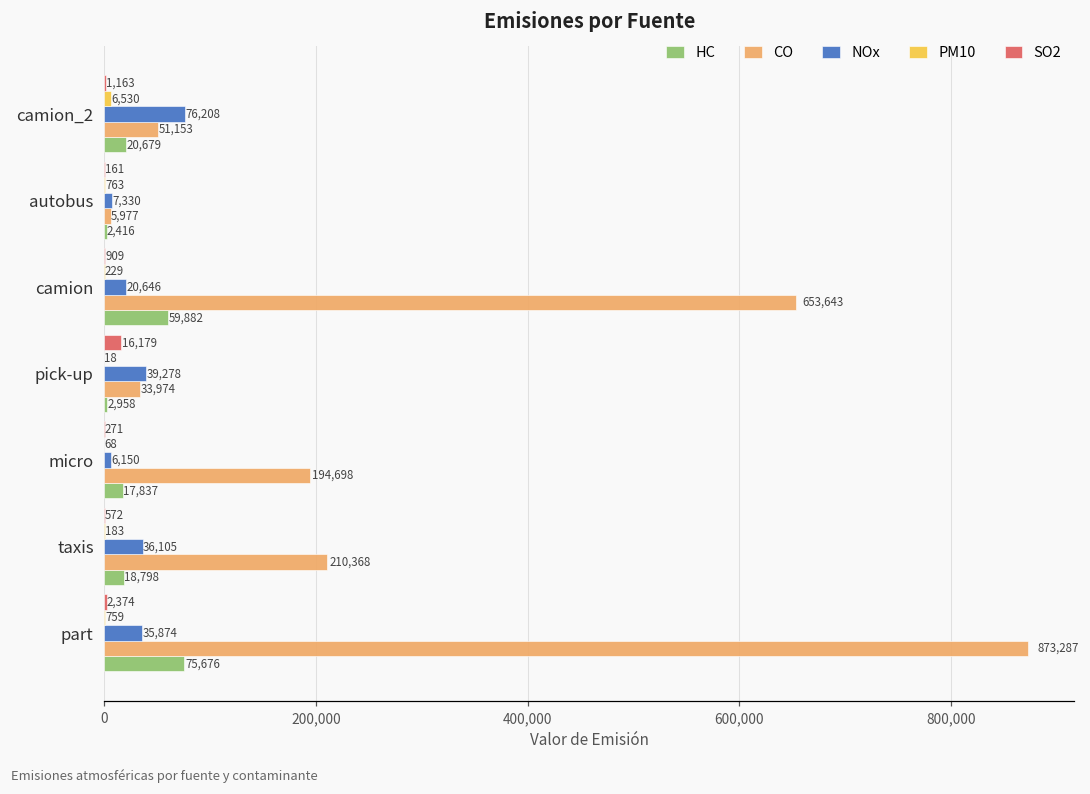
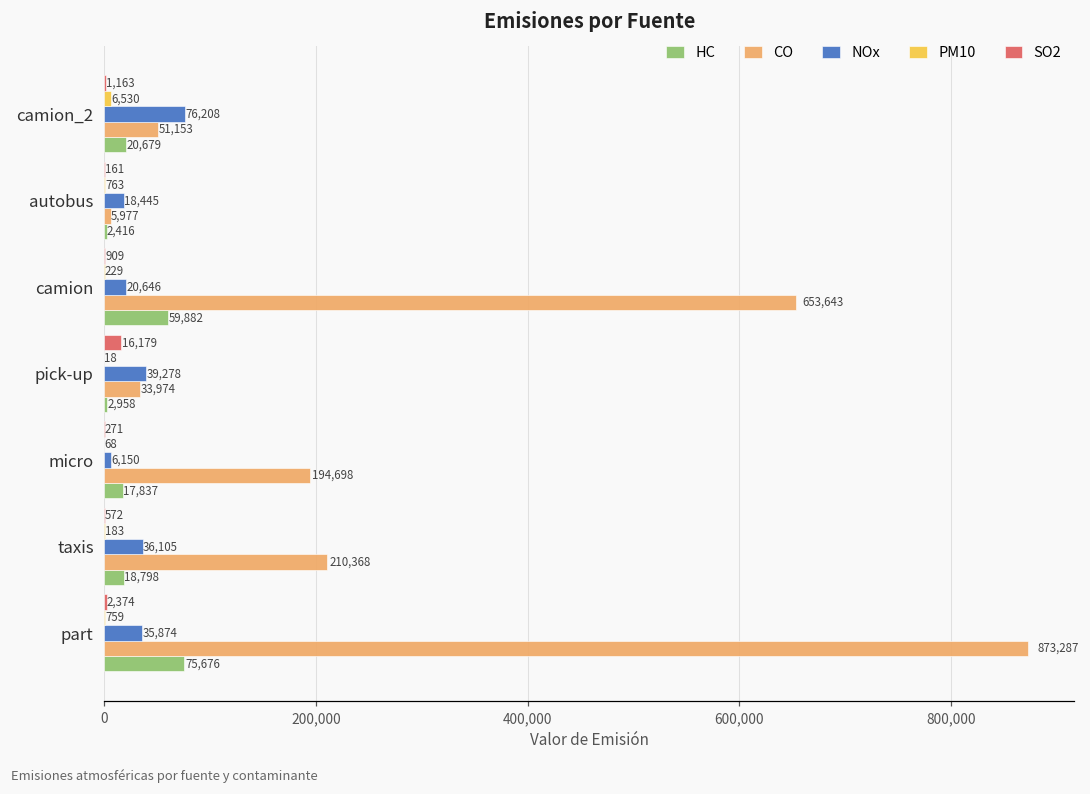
  {
    "HC": {
      "camion_2": "20,679",
      "autobus": "2,416",
      "camion": "59,882",
      "pick-up": "2,958",
      "micro": "17,837",
      "taxis": "18,798",
      "part": "75,676"
    },
    "NOx": {
      "camion_2": "76,208",
-     "autobus": "7,330",
+     "autobus": "18,445",
      "camion": "20,646",
      "pick-up": "39,278",
      "micro": "6,150",
      "taxis": "36,105",
      "part": "35,874"
    },
    "SO2": {
      "camion_2": "1,163",
      "autobus": "161",
      "camion": "909",
      "pick-up": "16,179",
      "micro": "271",
      "taxis": "572",
      "part": "2,374"
    }
  }
